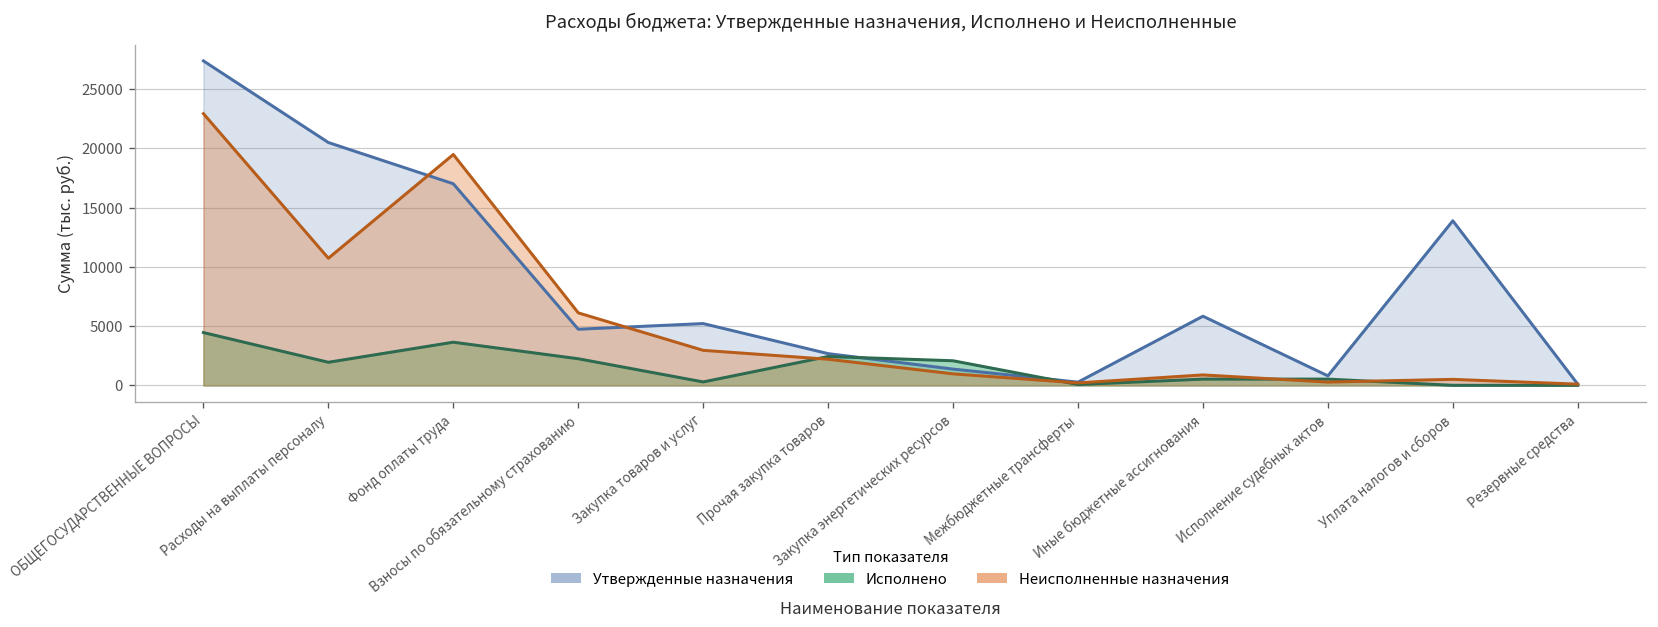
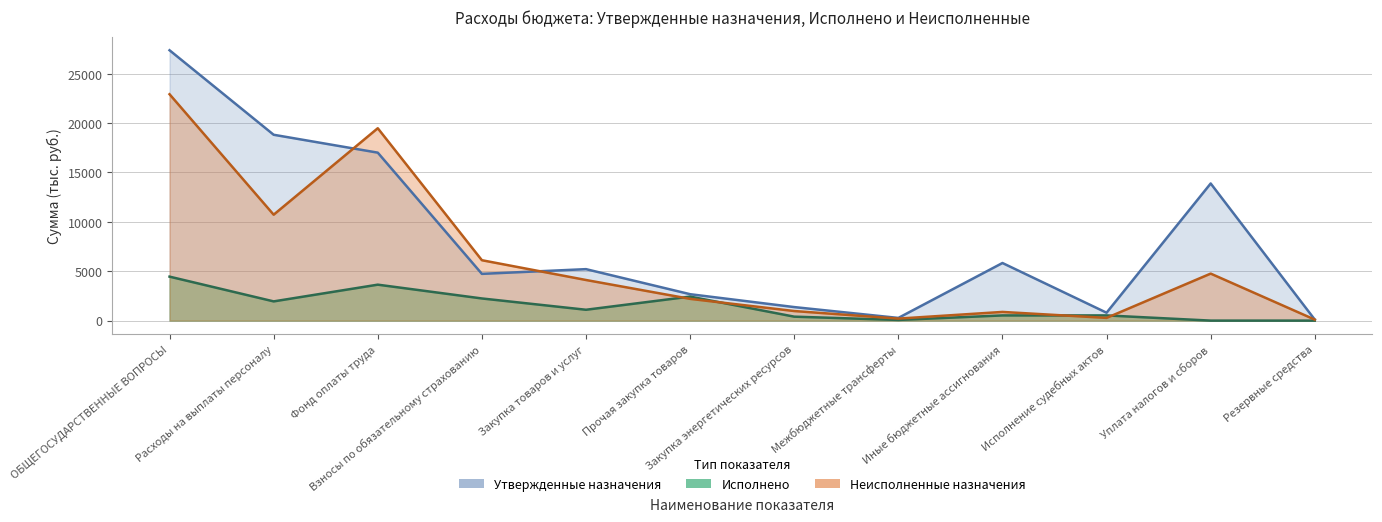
  {
    "Утвержденные назначения": {
      "ОБЩЕГОСУДАРСТВЕННЫЕ ВОПРОСЫ": 27000,
-     "Расходы на выплаты персоналу": 20000,
+     "Расходы на выплаты персоналу": 19000,
      "Фонд оплаты труда": 17000,
      "Взносы по обязательному страхованию": 5000,
      "Закупка товаров и услуг": 5000,
      "Закупка энергетических ресурсов": 1000,
      "Иные бюджетные ассигнования": 6000,
      "Исполнение судебных актов": 1000,
      "Уплата налогов и сборов": 14000
    },
    "Исполнено": {
      "ОБЩЕГОСУДАРСТВЕННЫЕ ВОПРОСЫ": 4000,
      "Расходы на выплаты персоналу": 2000,
      "Фонд оплаты труда": 4000,
      "Взносы по обязательному страхованию": 2000,
-     "Закупка товаров и услуг": 0,
-     "Закупка энергетических ресурсов": 2000,
+     "Закупка товаров и услуг": 1000,
+     "Закупка энергетических ресурсов": 0,
      "Иные бюджетные ассигнования": 1000,
      "Уплата налогов и сборов": 0
    },
    "Неисполненные назначения": {
      "ОБЩЕГОСУДАРСТВЕННЫЕ ВОПРОСЫ": 23000,
      "Расходы на выплаты персоналу": 11000,
      "Фонд оплаты труда": 19000,
      "Взносы по обязательному страхованию": 6000,
-     "Закупка товаров и услуг": 3000,
+     "Закупка товаров и услуг": 4000,
      "Закупка энергетических ресурсов": 1000,
      "Иные бюджетные ассигнования": 1000,
-     "Уплата налогов и сборов": 1000
+     "Уплата налогов и сборов": 5000
    }
  }
